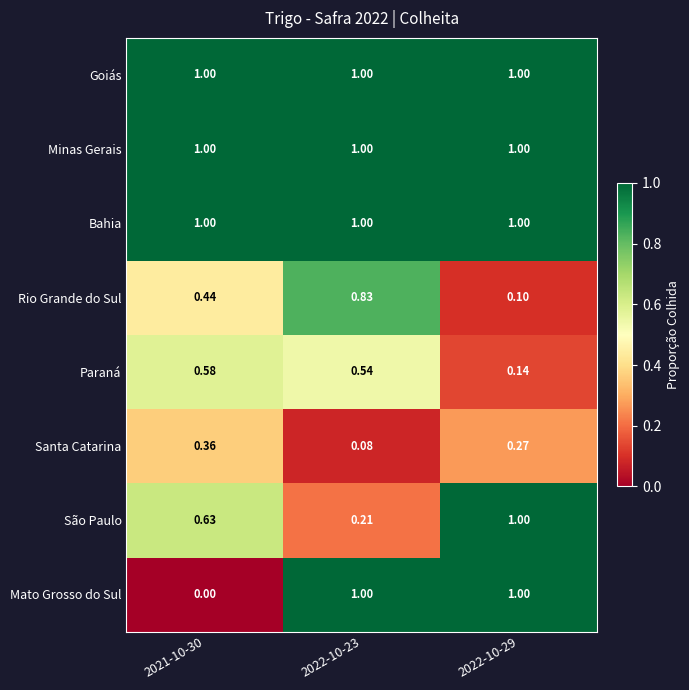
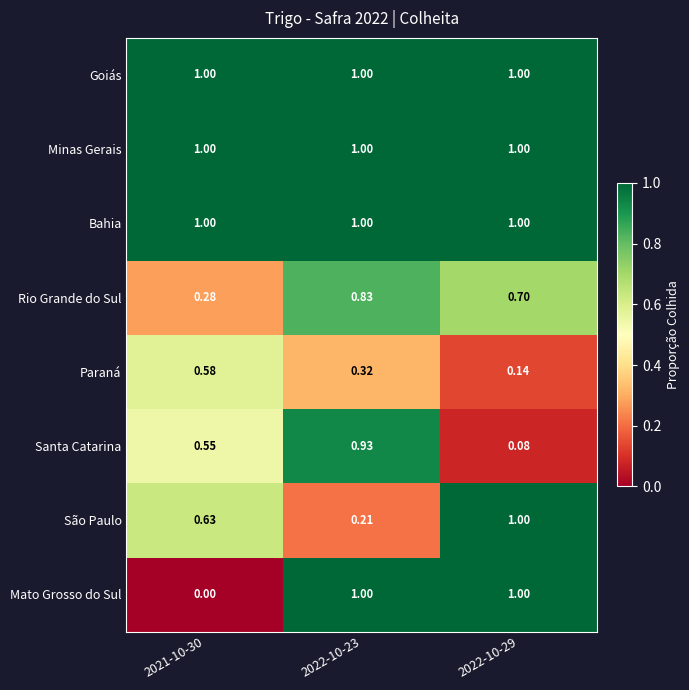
  {
    "Goiás": {
      "2021-10-30": 1.00,
      "2022-10-23": 1.00,
      "2022-10-29": 1.00
    },
    "Minas Gerais": {
      "2021-10-30": 1.00,
      "2022-10-23": 1.00,
      "2022-10-29": 1.00
    },
    "Bahia": {
      "2021-10-30": 1.00,
      "2022-10-23": 1.00,
      "2022-10-29": 1.00
    },
    "Rio Grande do Sul": {
-     "2021-10-30": 0.44,
+     "2021-10-30": 0.28,
      "2022-10-23": 0.83,
-     "2022-10-29": 0.10
+     "2022-10-29": 0.70
    },
    "Paraná": {
      "2021-10-30": 0.58,
-     "2022-10-23": 0.54,
+     "2022-10-23": 0.32,
      "2022-10-29": 0.14
    },
    "Santa Catarina": {
-     "2021-10-30": 0.36,
-     "2022-10-23": 0.08,
-     "2022-10-29": 0.27
+     "2021-10-30": 0.55,
+     "2022-10-23": 0.93,
+     "2022-10-29": 0.08
    },
    "São Paulo": {
      "2021-10-30": 0.63,
      "2022-10-23": 0.21,
      "2022-10-29": 1.00
    },
    "Mato Grosso do Sul": {
      "2021-10-30": 0.00,
      "2022-10-23": 1.00,
      "2022-10-29": 1.00
    }
  }
